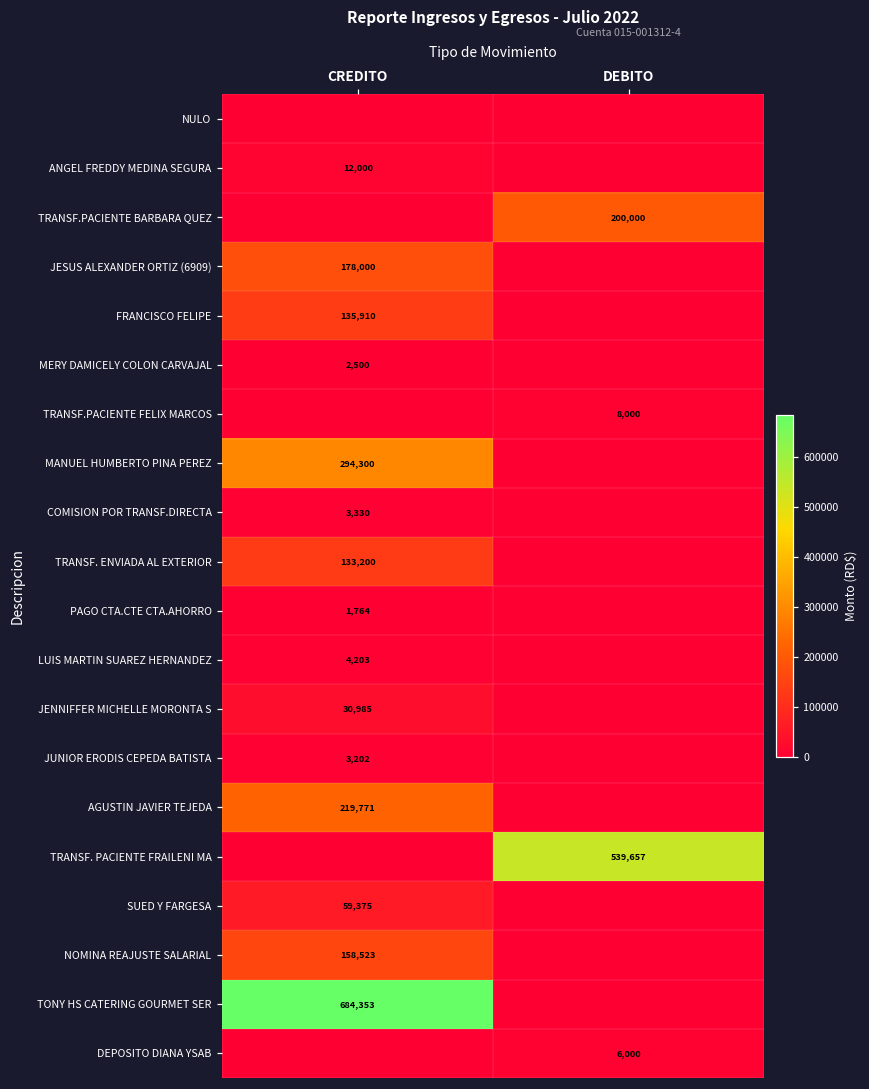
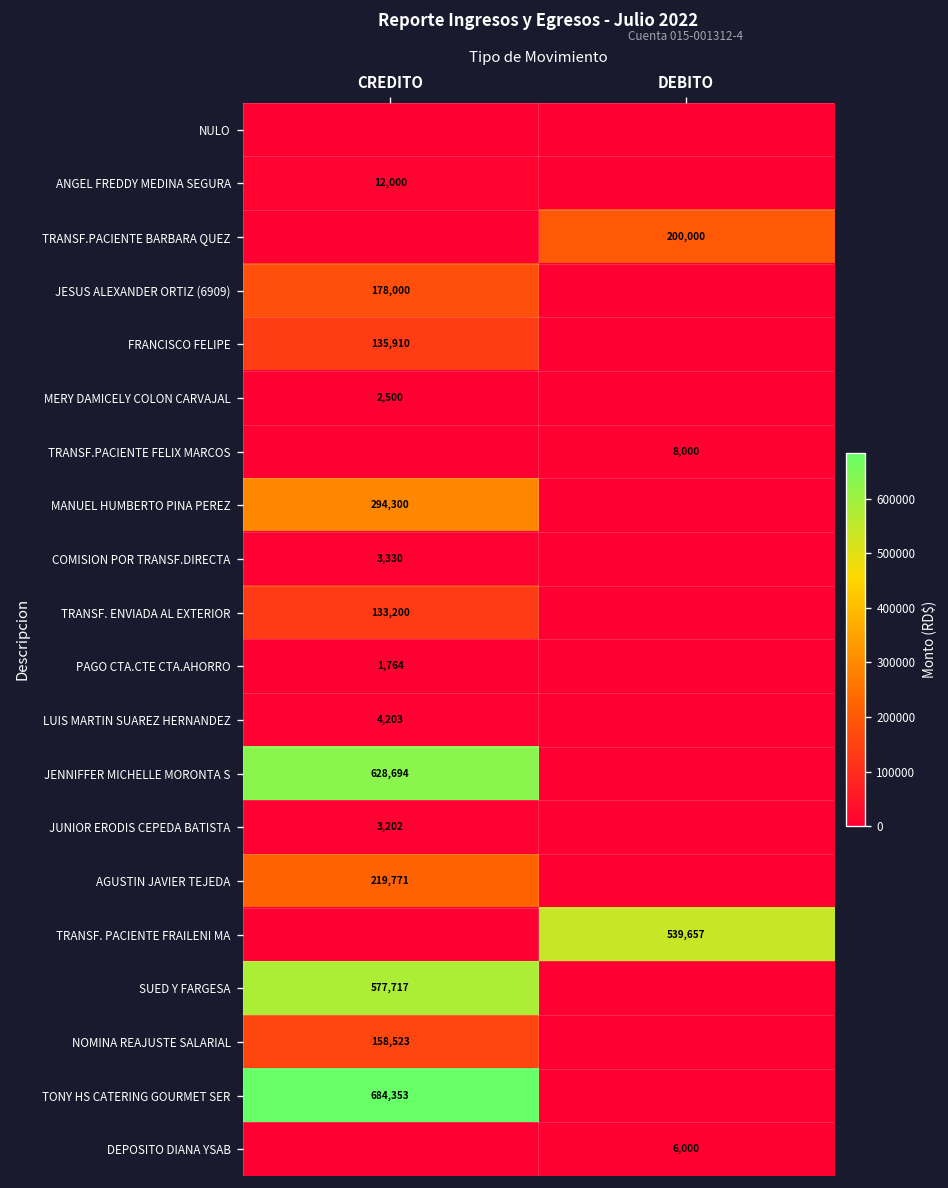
  {
    "ANGEL FREDDY MEDINA SEGURA": {
      "CREDITO": "12,000"
    },
    "TRANSF.PACIENTE BARBARA QUEZ": {
      "DEBITO": "200,000"
    },
    "JESUS ALEXANDER ORTIZ (6909)": {
      "CREDITO": "178,000"
    },
    "FRANCISCO FELIPE": {
      "CREDITO": "135,910"
    },
    "MERY DAMICELY COLON CARVAJAL": {
      "CREDITO": "2,500"
    },
    "TRANSF.PACIENTE FELIX MARCOS": {
      "DEBITO": "8,000"
    },
    "MANUEL HUMBERTO PINA PEREZ": {
      "CREDITO": "294,300"
    },
    "COMISION POR TRANSF.DIRECTA": {
      "CREDITO": "3,330"
    },
    "TRANSF. ENVIADA AL EXTERIOR": {
      "CREDITO": "133,200"
    },
    "PAGO CTA.CTE CTA.AHORRO": {
      "CREDITO": "1,764"
    },
    "LUIS MARTIN SUAREZ HERNANDEZ": {
      "CREDITO": "4,203"
    },
    "JENNIFFER MICHELLE MORONTA S": {
-     "CREDITO": "30,985"
+     "CREDITO": "628,694"
    },
    "JUNIOR ERODIS CEPEDA BATISTA": {
      "CREDITO": "3,202"
    },
    "AGUSTIN JAVIER TEJEDA": {
      "CREDITO": "219,771"
    },
    "TRANSF. PACIENTE FRAILENI MA": {
      "DEBITO": "539,657"
    },
    "SUED Y FARGESA": {
-     "CREDITO": "59,375"
+     "CREDITO": "577,717"
    },
    "NOMINA REAJUSTE SALARIAL": {
      "CREDITO": "158,523"
    },
    "TONY HS CATERING GOURMET SER": {
      "CREDITO": "684,353"
    },
    "DEPOSITO DIANA YSAB": {
      "DEBITO": "6,000"
    }
  }
